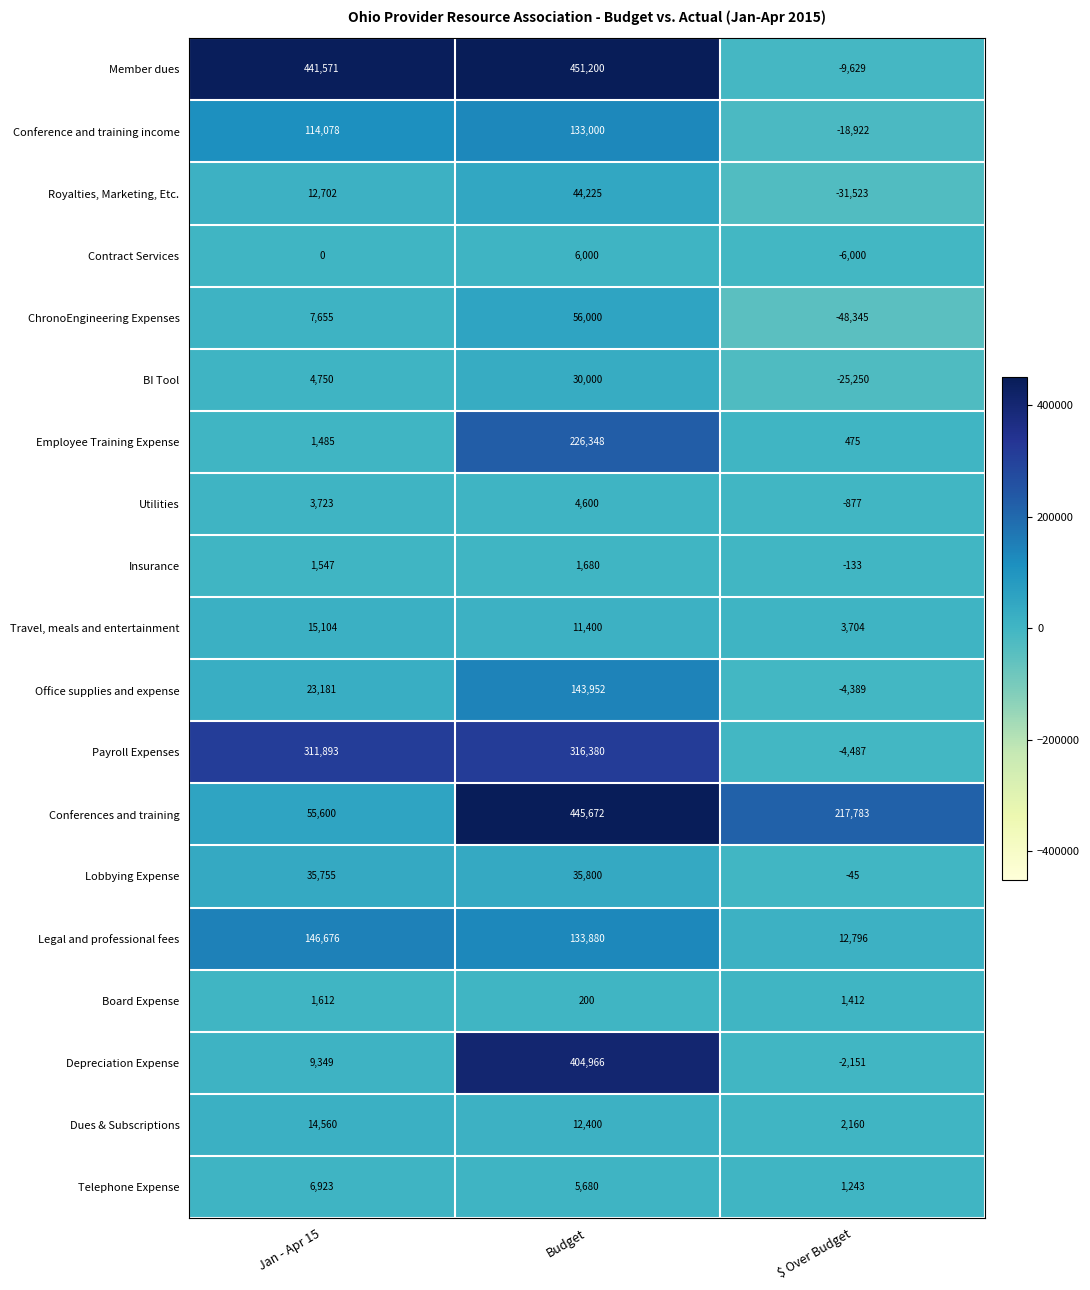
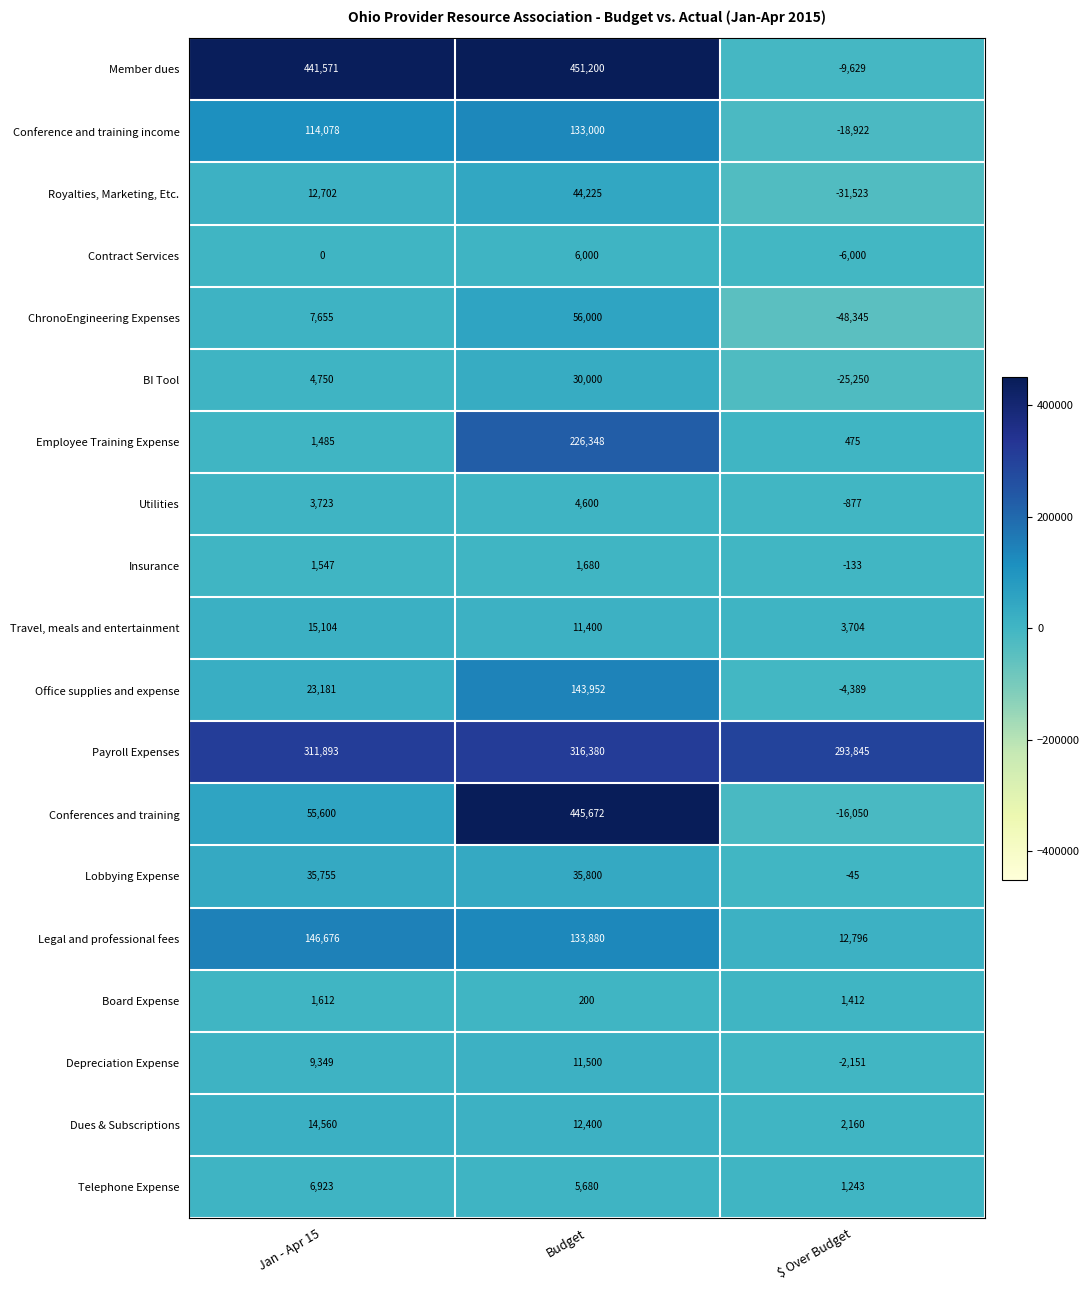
  {
    "Member dues": {
      "Jan - Apr 15": "441,571",
      "Budget": "451,200",
      "$ Over Budget": "-9,629"
    },
    "Conference and training income": {
      "Jan - Apr 15": "114,078",
      "Budget": "133,000",
      "$ Over Budget": "-18,922"
    },
    "Royalties, Marketing, Etc.": {
      "Jan - Apr 15": "12,702",
      "Budget": "44,225",
      "$ Over Budget": "-31,523"
    },
    "Contract Services": {
      "Jan - Apr 15": "0",
      "Budget": "6,000",
      "$ Over Budget": "-6,000"
    },
    "ChronoEngineering Expenses": {
      "Jan - Apr 15": "7,655",
      "Budget": "56,000",
      "$ Over Budget": "-48,345"
    },
    "BI Tool": {
      "Jan - Apr 15": "4,750",
      "Budget": "30,000",
      "$ Over Budget": "-25,250"
    },
    "Employee Training Expense": {
      "Jan - Apr 15": "1,485",
      "Budget": "226,348",
      "$ Over Budget": "475"
    },
    "Utilities": {
      "Jan - Apr 15": "3,723",
      "Budget": "4,600",
      "$ Over Budget": "-877"
    },
    "Insurance": {
      "Jan - Apr 15": "1,547",
      "Budget": "1,680",
      "$ Over Budget": "-133"
    },
    "Travel, meals and entertainment": {
      "Jan - Apr 15": "15,104",
      "Budget": "11,400",
      "$ Over Budget": "3,704"
    },
    "Office supplies and expense": {
      "Jan - Apr 15": "23,181",
      "Budget": "143,952",
      "$ Over Budget": "-4,389"
    },
    "Payroll Expenses": {
      "Jan - Apr 15": "311,893",
      "Budget": "316,380",
-     "$ Over Budget": "-4,487"
+     "$ Over Budget": "293,845"
    },
    "Conferences and training": {
      "Jan - Apr 15": "55,600",
      "Budget": "445,672",
-     "$ Over Budget": "217,783"
+     "$ Over Budget": "-16,050"
    },
    "Lobbying Expense": {
      "Jan - Apr 15": "35,755",
      "Budget": "35,800",
      "$ Over Budget": "-45"
    },
    "Legal and professional fees": {
      "Jan - Apr 15": "146,676",
      "Budget": "133,880",
      "$ Over Budget": "12,796"
    },
    "Board Expense": {
      "Jan - Apr 15": "1,612",
      "Budget": "200",
      "$ Over Budget": "1,412"
    },
    "Depreciation Expense": {
      "Jan - Apr 15": "9,349",
-     "Budget": "404,966",
+     "Budget": "11,500",
      "$ Over Budget": "-2,151"
    },
    "Dues & Subscriptions": {
      "Jan - Apr 15": "14,560",
      "Budget": "12,400",
      "$ Over Budget": "2,160"
    },
    "Telephone Expense": {
      "Jan - Apr 15": "6,923",
      "Budget": "5,680",
      "$ Over Budget": "1,243"
    }
  }
